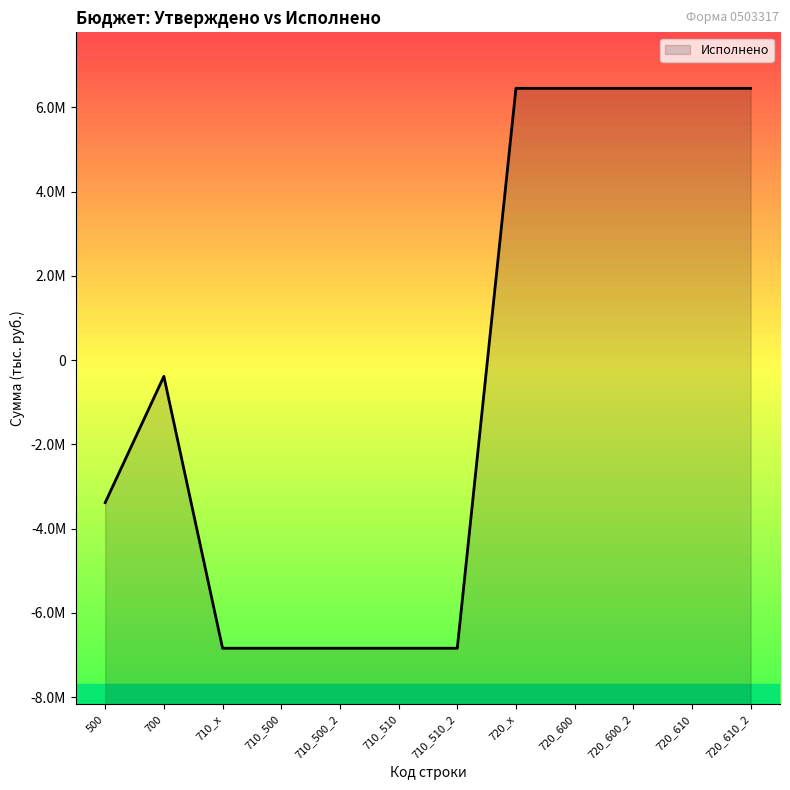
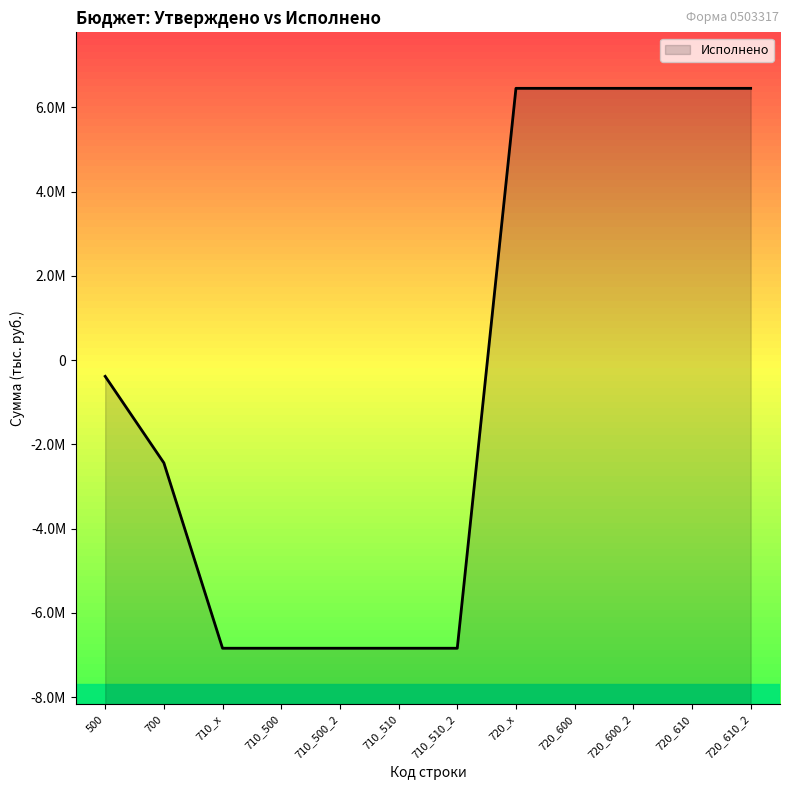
  {
-   "500": -3400000,
-   "700": -400000,
+   "500": -400000,
+   "700": -2400000,
    "710_x": -6800000,
    "710_500": -6800000,
    "710_500_2": -6800000,
    "710_510": -6800000,
    "710_510_2": -6800000,
    "720_x": 6500000,
    "720_600": 6500000,
    "720_600_2": 6500000,
    "720_610": 6500000,
    "720_610_2": 6500000
  }
